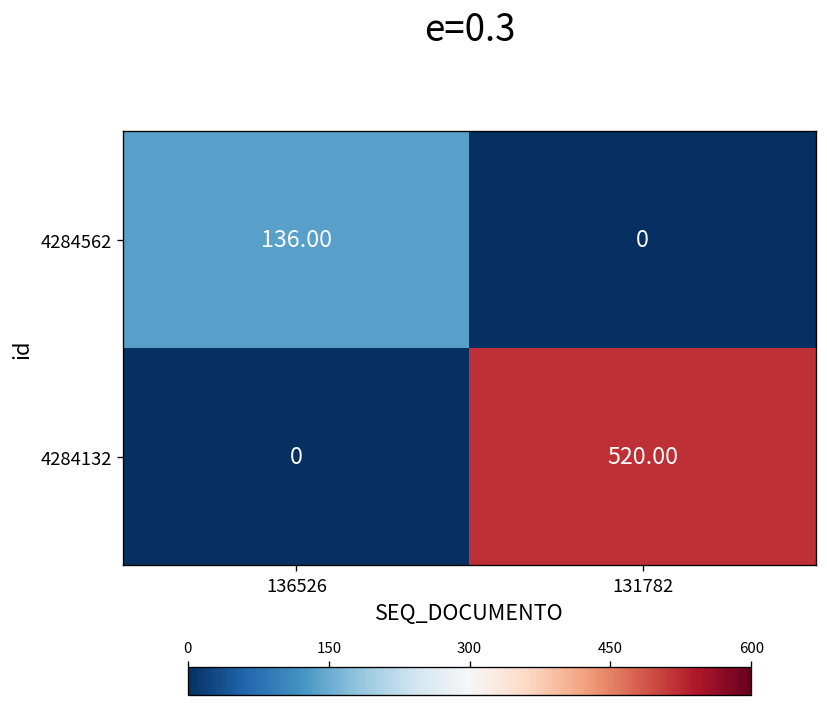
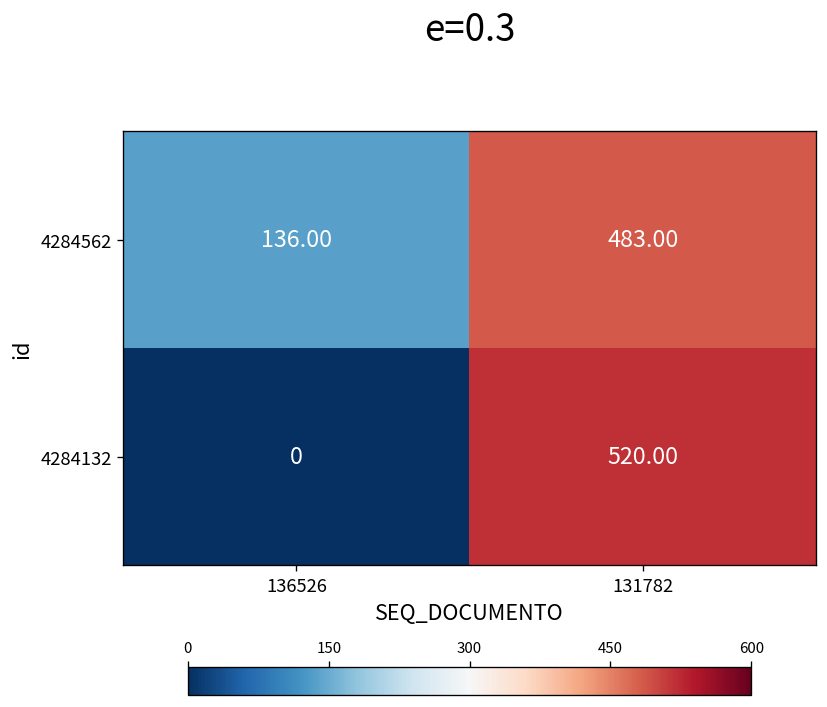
  {
    "4284562": {
      "136526": 136.00,
-     "131782": 0
+     "131782": 483.00
    },
    "4284132": {
      "136526": 0,
      "131782": 520.00
    }
  }
